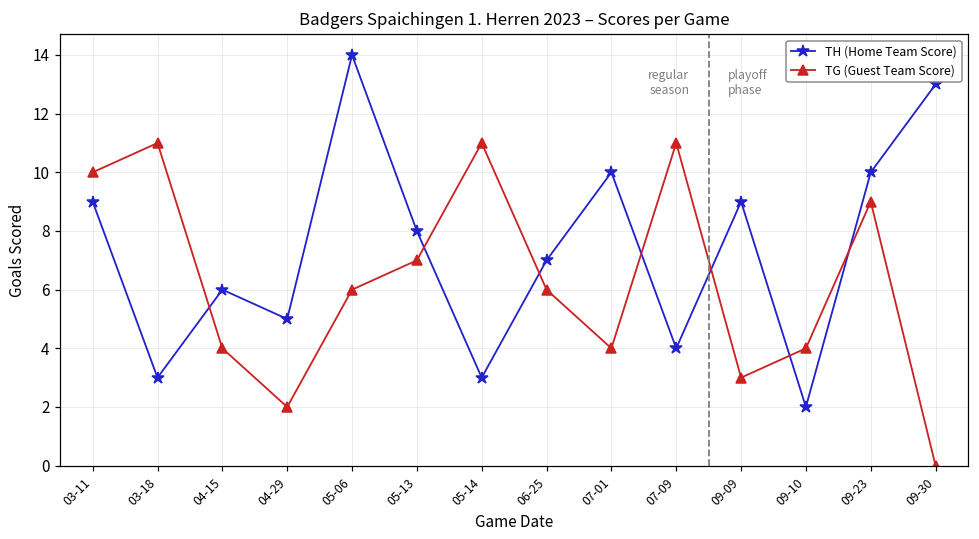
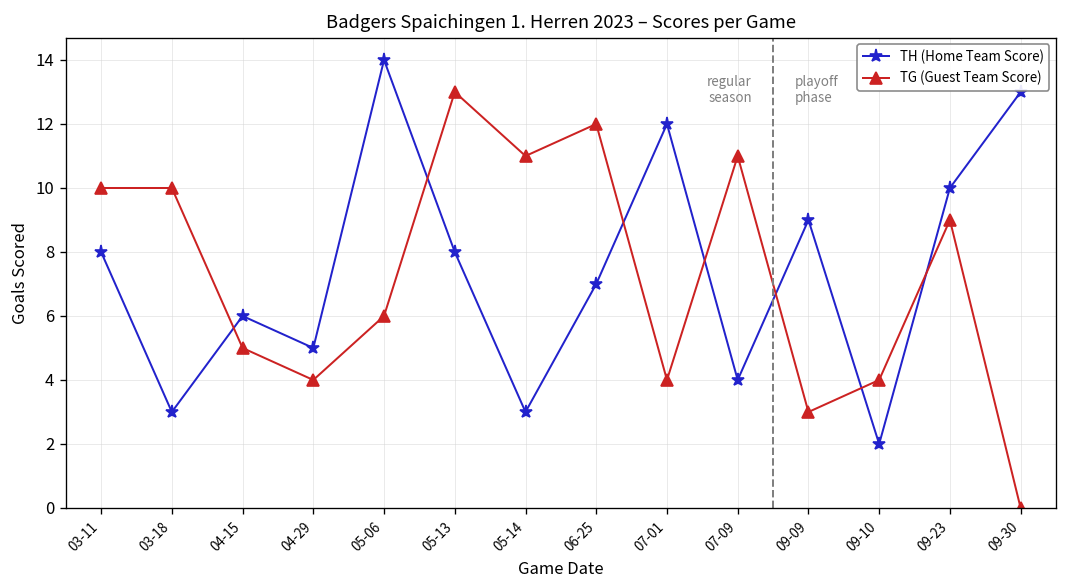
  {
    "TH (Home Team Score)": {
-     "03-11": 9,
+     "03-11": 8,
      "03-18": 3,
      "04-15": 6,
      "04-29": 5,
      "05-06": 14,
      "05-13": 8,
      "05-14": 3,
      "06-25": 7,
-     "07-01": 10,
+     "07-01": 12,
      "07-09": 4,
      "09-09": 9,
      "09-10": 2,
      "09-23": 10,
      "09-30": 13
    },
    "TG (Guest Team Score)": {
      "03-11": 10,
-     "03-18": 11,
-     "04-15": 4,
-     "04-29": 2,
+     "03-18": 10,
+     "04-15": 5,
+     "04-29": 4,
      "05-06": 6,
-     "05-13": 7,
+     "05-13": 13,
      "05-14": 11,
-     "06-25": 6,
+     "06-25": 12,
      "07-01": 4,
      "07-09": 11,
      "09-09": 3,
      "09-10": 4,
      "09-23": 9,
      "09-30": 0
    }
  }
